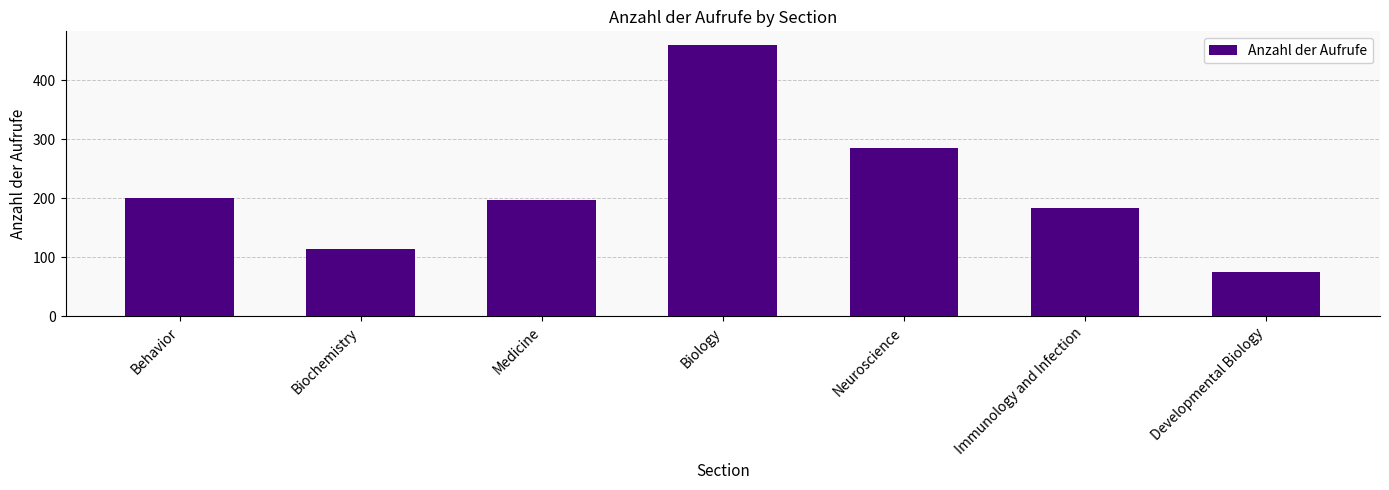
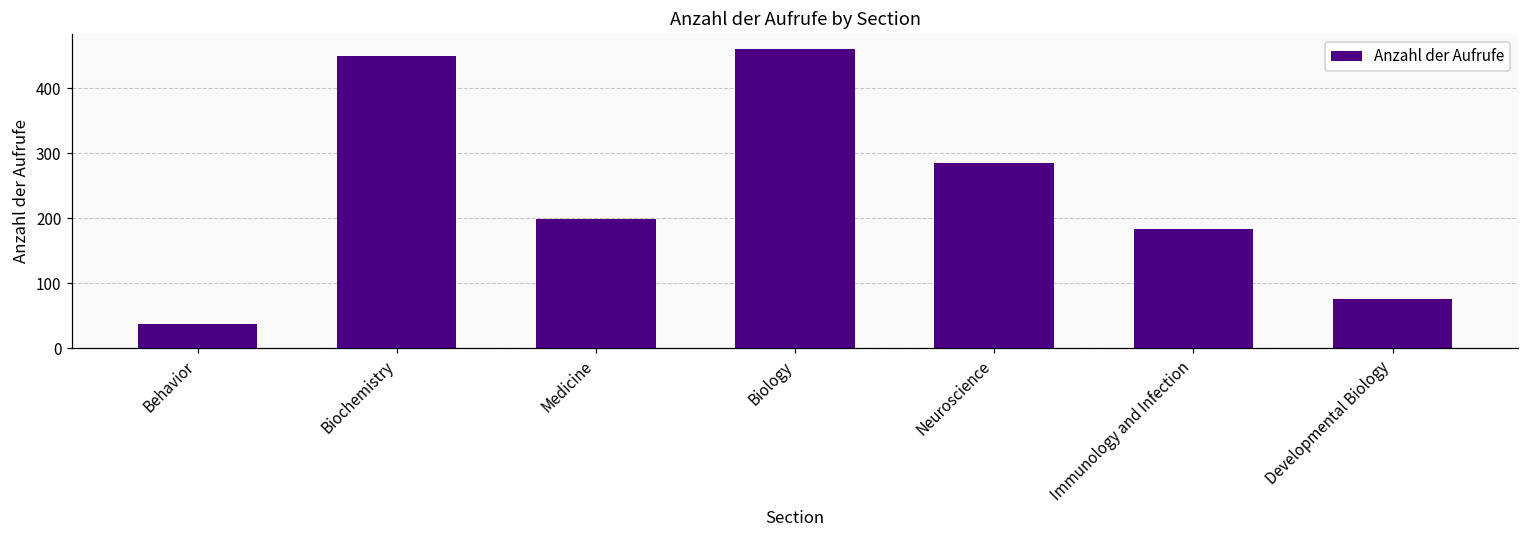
  {
-   "Behavior": 200,
-   "Biochemistry": 120,
+   "Behavior": 40,
+   "Biochemistry": 450,
    "Medicine": 200,
    "Biology": 460,
    "Neuroscience": 290,
    "Immunology and Infection": 180,
    "Developmental Biology": 80
  }
